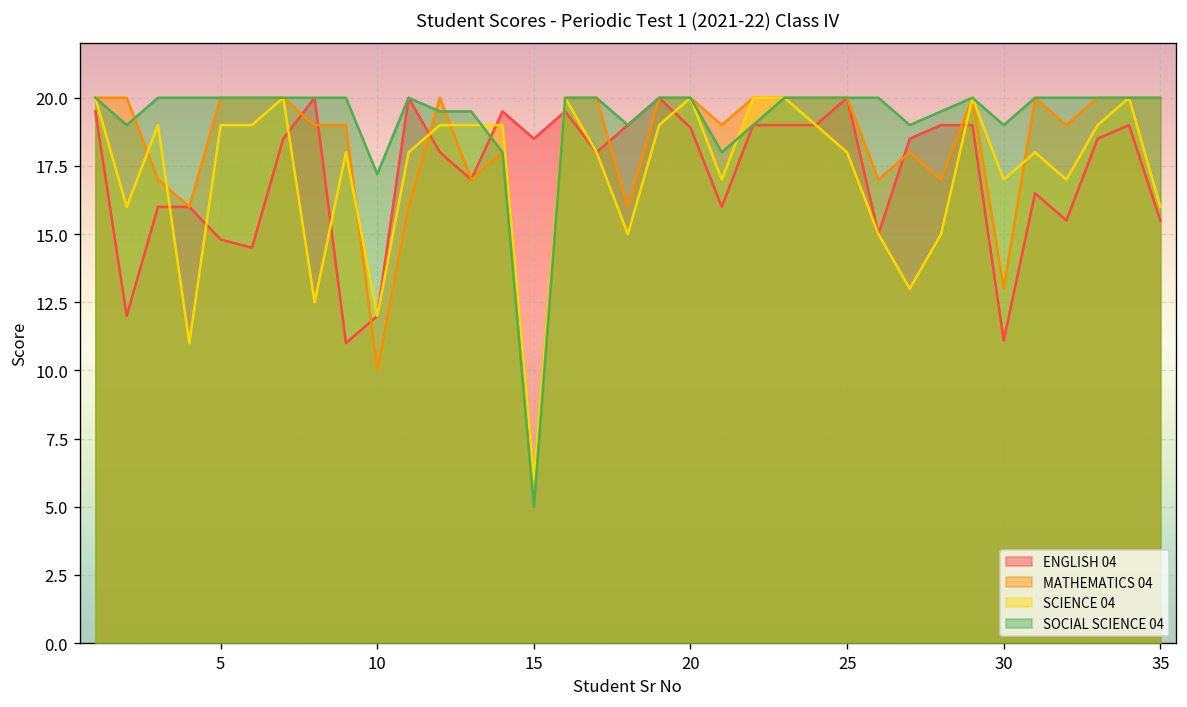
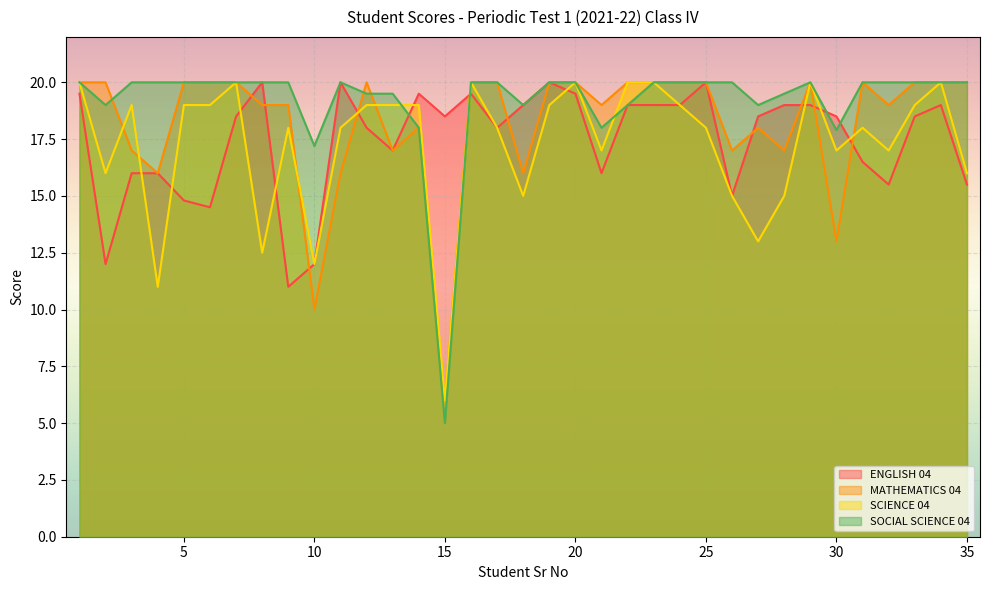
  {
    "ENGLISH 04": {
      "5": 14.8,
      "15": 18.5,
-     "20": 18.9,
-     "30": 11.1,
+     "20": 19.5,
+     "30": 18.5,
      "35": 15.5
    },
    "SOCIAL SCIENCE 04": {
      "10": 17.2,
      "15": 5.0,
-     "30": 19.0
+     "30": 17.9
    }
  }
